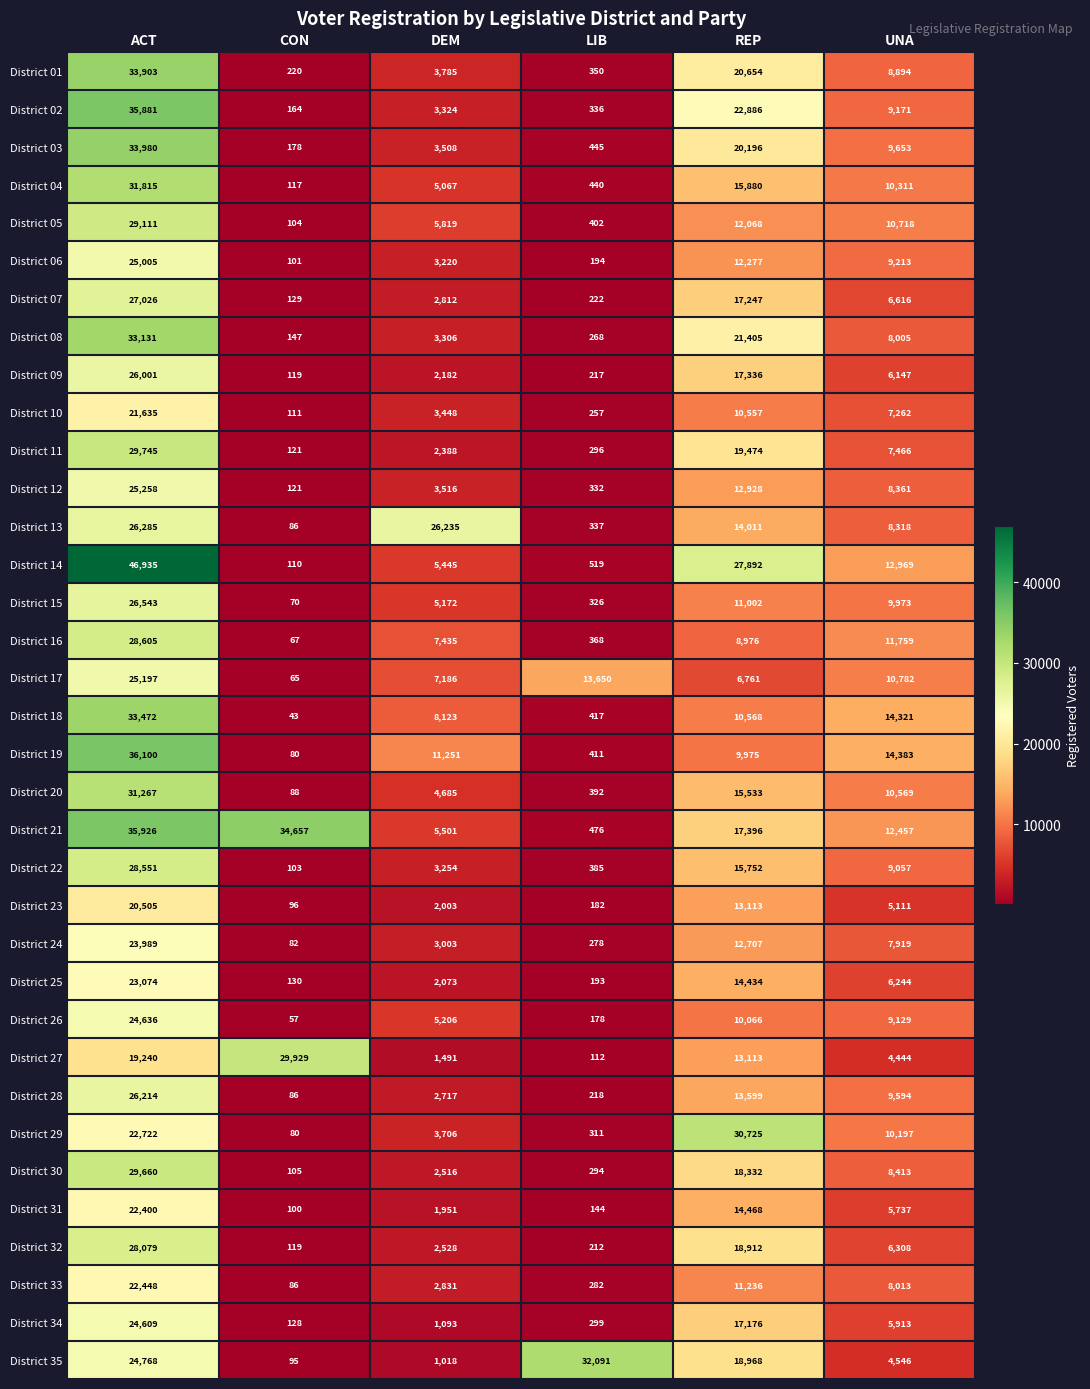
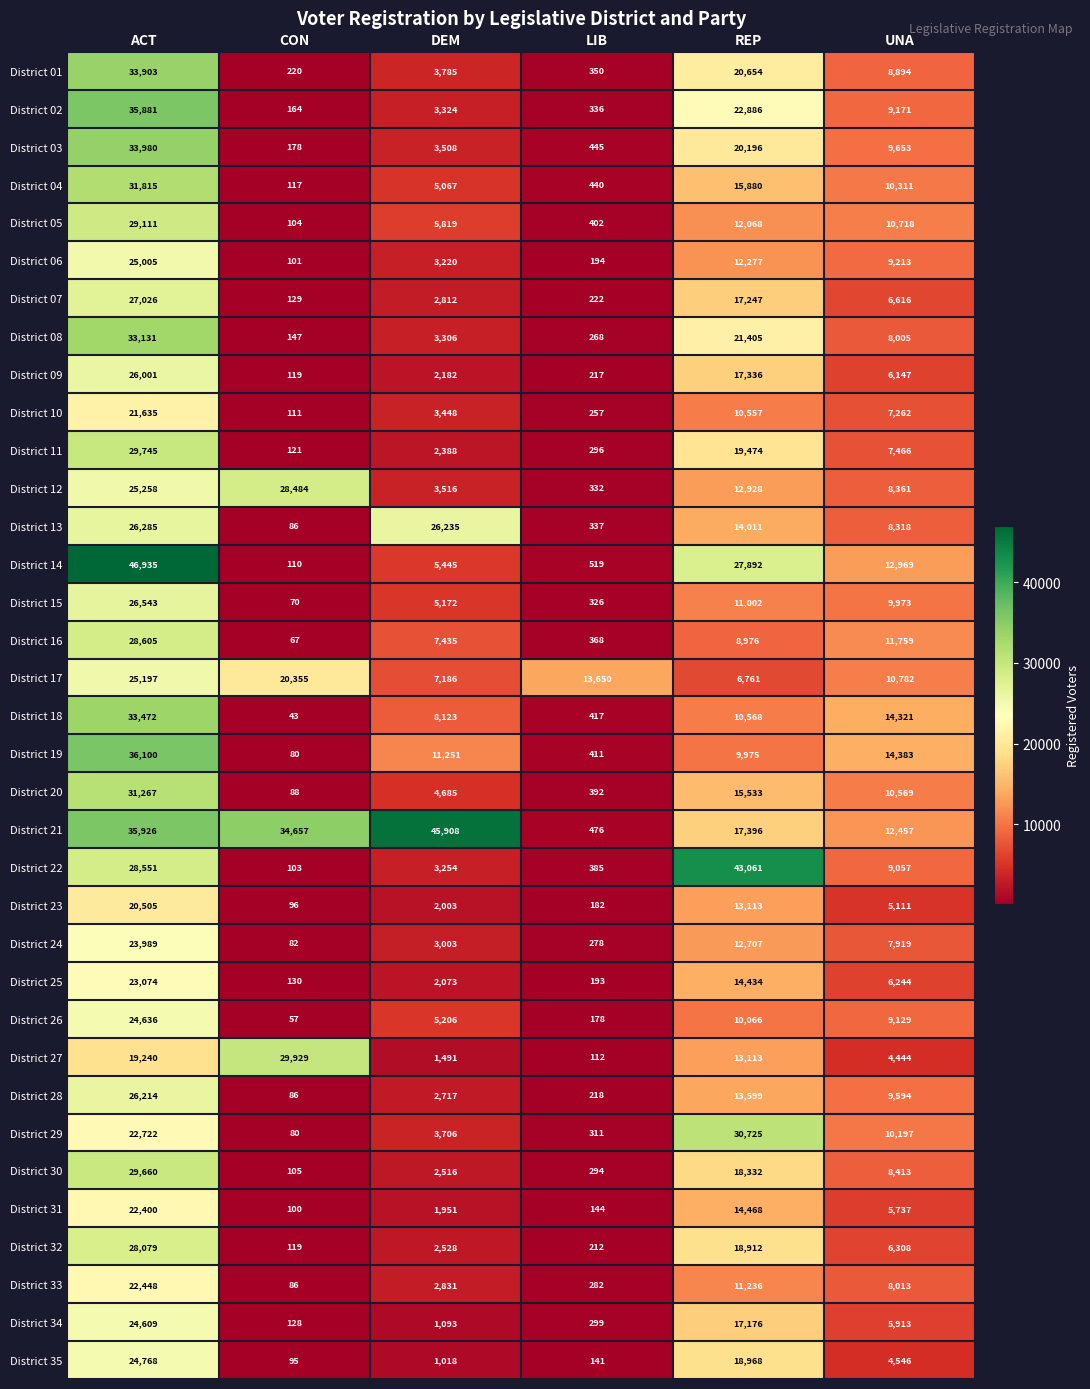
  {
    "District 12": {
      "ACT": "25,258",
-     "CON": "121",
+     "CON": "28,484",
      "DEM": "3,516",
      "LIB": "332",
      "REP": "12,928",
      "UNA": "8,361"
    },
    "District 17": {
      "ACT": "25,197",
-     "CON": "65",
+     "CON": "20,355",
      "DEM": "7,186",
      "LIB": "13,650",
      "REP": "6,761",
      "UNA": "10,782"
    },
    "District 21": {
      "ACT": "35,926",
      "CON": "34,657",
-     "DEM": "5,501",
+     "DEM": "45,908",
      "LIB": "476",
      "REP": "17,396",
      "UNA": "12,457"
    },
    "District 22": {
      "ACT": "28,551",
      "CON": "103",
      "DEM": "3,254",
      "LIB": "385",
-     "REP": "15,752",
+     "REP": "43,061",
      "UNA": "9,057"
    },
    "District 35": {
      "ACT": "24,768",
      "CON": "95",
      "DEM": "1,018",
-     "LIB": "32,091",
+     "LIB": "141",
      "REP": "18,968",
      "UNA": "4,546"
    }
  }
